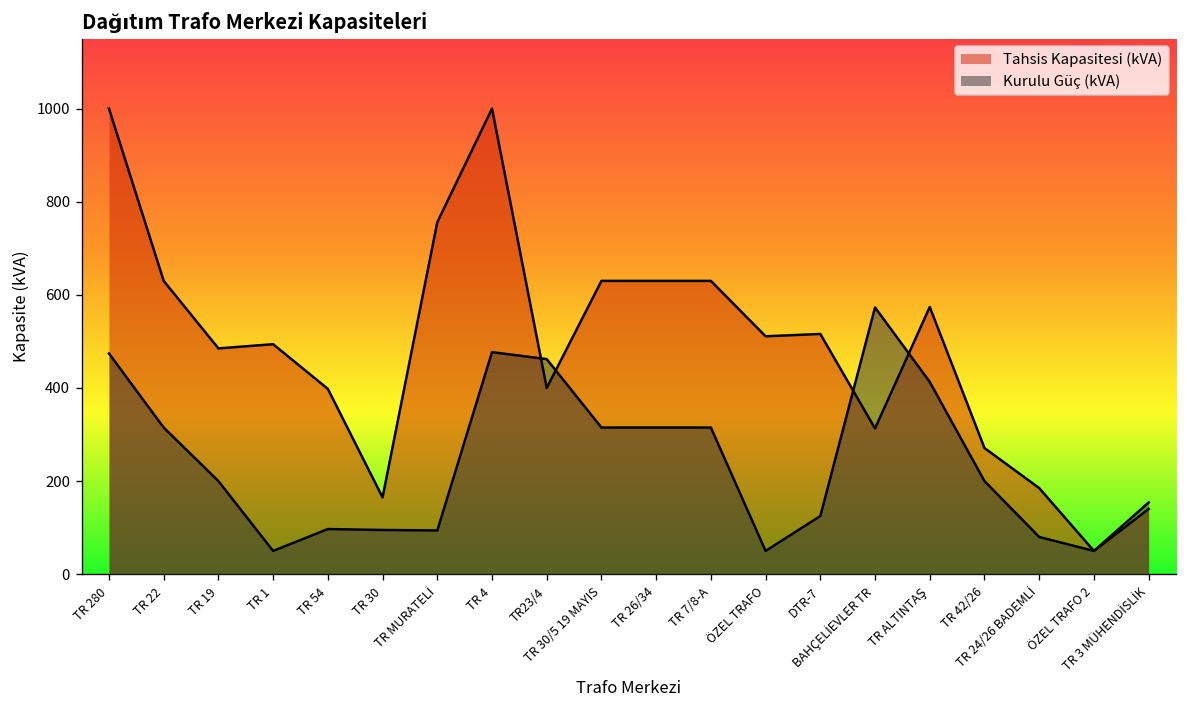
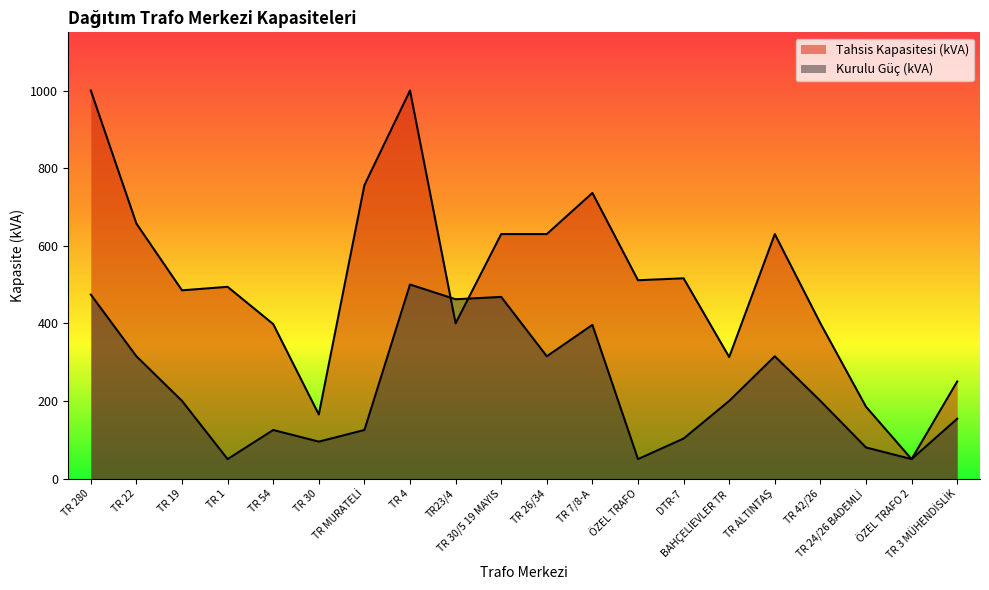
  {
    "Tahsis Kapasitesi (kVA)": {
      "TR 280": 1000,
-     "TR 22": 630,
+     "TR 22": 660,
      "TR 19": 490,
      "TR 1": 490,
      "TR 54": 400,
      "TR 30": 170,
      "TR MURATELİ": 760,
      "TR 4": 1000,
      "TR23/4": 400,
      "TR 30/5 19 MAYIS": 630,
      "TR 26/34": 630,
-     "TR 7/8-A": 630,
+     "TR 7/8-A": 740,
      "ÖZEL TRAFO": 510,
      "DTR-7": 520,
      "BAHÇELİEVLER TR": 310,
-     "TR ALTINTAŞ": 570,
-     "TR 42/26": 270,
+     "TR ALTINTAŞ": 630,
+     "TR 42/26": 400,
      "TR 24/26 BADEMLİ": 190,
-     "TR 3 MÜHENDİSLİK": 140
+     "TR 3 MÜHENDİSLİK": 250
    },
    "Kurulu Güç (kVA)": {
      "TR 280": 470,
      "TR 22": 320,
      "TR 19": 200,
      "TR 1": 50,
-     "TR 54": 100,
+     "TR 54": 130,
      "TR 30": 100,
-     "TR MURATELİ": 90,
-     "TR 4": 480,
+     "TR MURATELİ": 130,
+     "TR 4": 500,
      "TR23/4": 460,
-     "TR 30/5 19 MAYIS": 320,
+     "TR 30/5 19 MAYIS": 470,
      "TR 26/34": 320,
-     "TR 7/8-A": 320,
+     "TR 7/8-A": 400,
      "ÖZEL TRAFO": 50,
-     "DTR-7": 130,
-     "BAHÇELİEVLER TR": 570,
-     "TR ALTINTAŞ": 410,
+     "DTR-7": 100,
+     "BAHÇELİEVLER TR": 200,
+     "TR ALTINTAŞ": 320,
      "TR 42/26": 200,
      "TR 24/26 BADEMLİ": 80,
      "TR 3 MÜHENDİSLİK": 150
    }
  }
